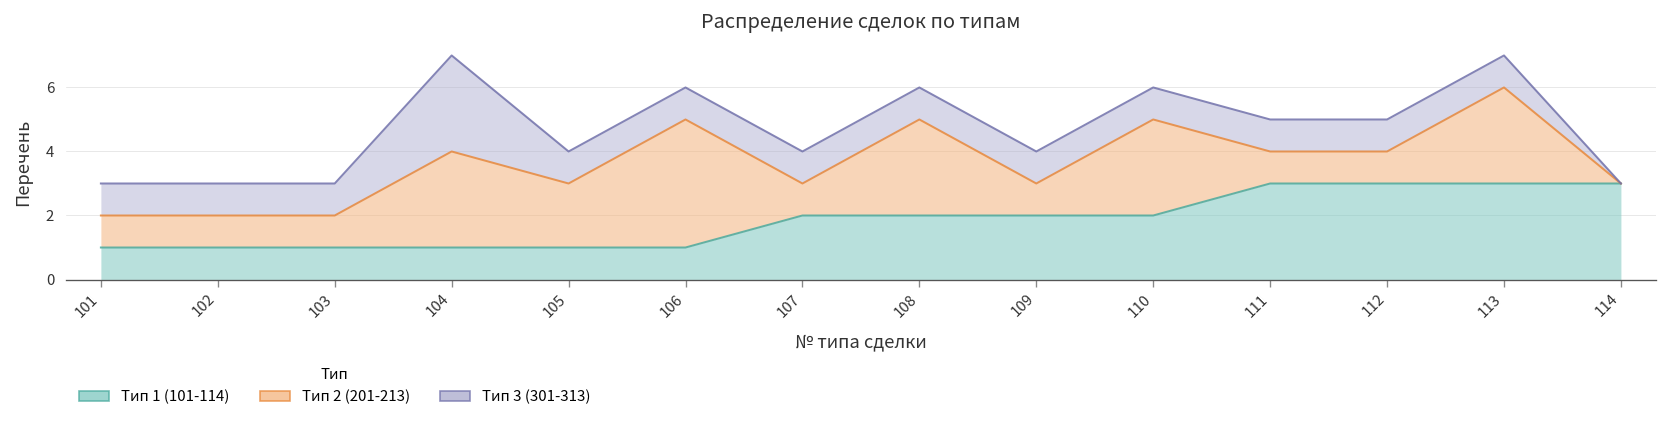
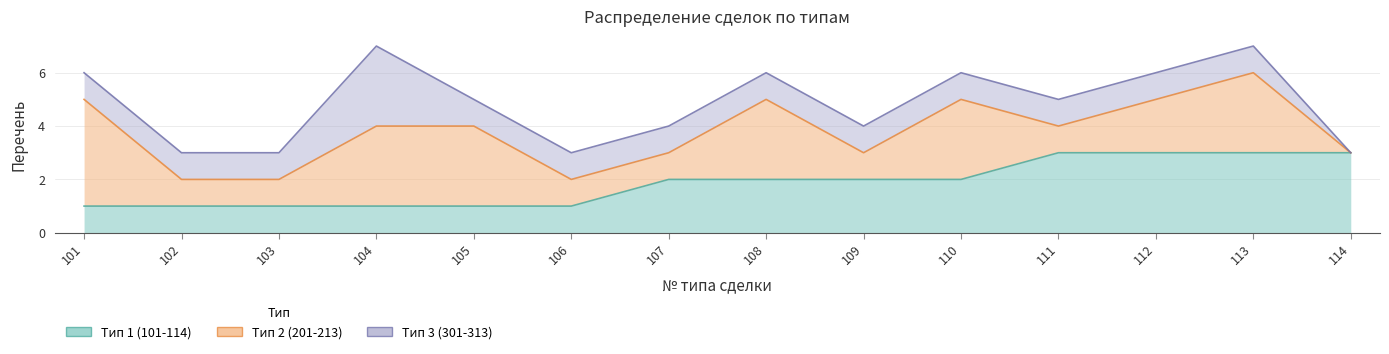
  {
    "Тип 2 (201-213)": {
-     "101": 1,
+     "101": 4,
      "102": 1,
      "103": 1,
      "104": 3,
-     "105": 2,
-     "106": 4,
+     "105": 3,
+     "106": 1,
      "107": 1,
      "108": 3,
      "109": 1,
      "110": 3,
      "111": 1,
-     "112": 1,
+     "112": 2,
      "113": 3
    }
  }
